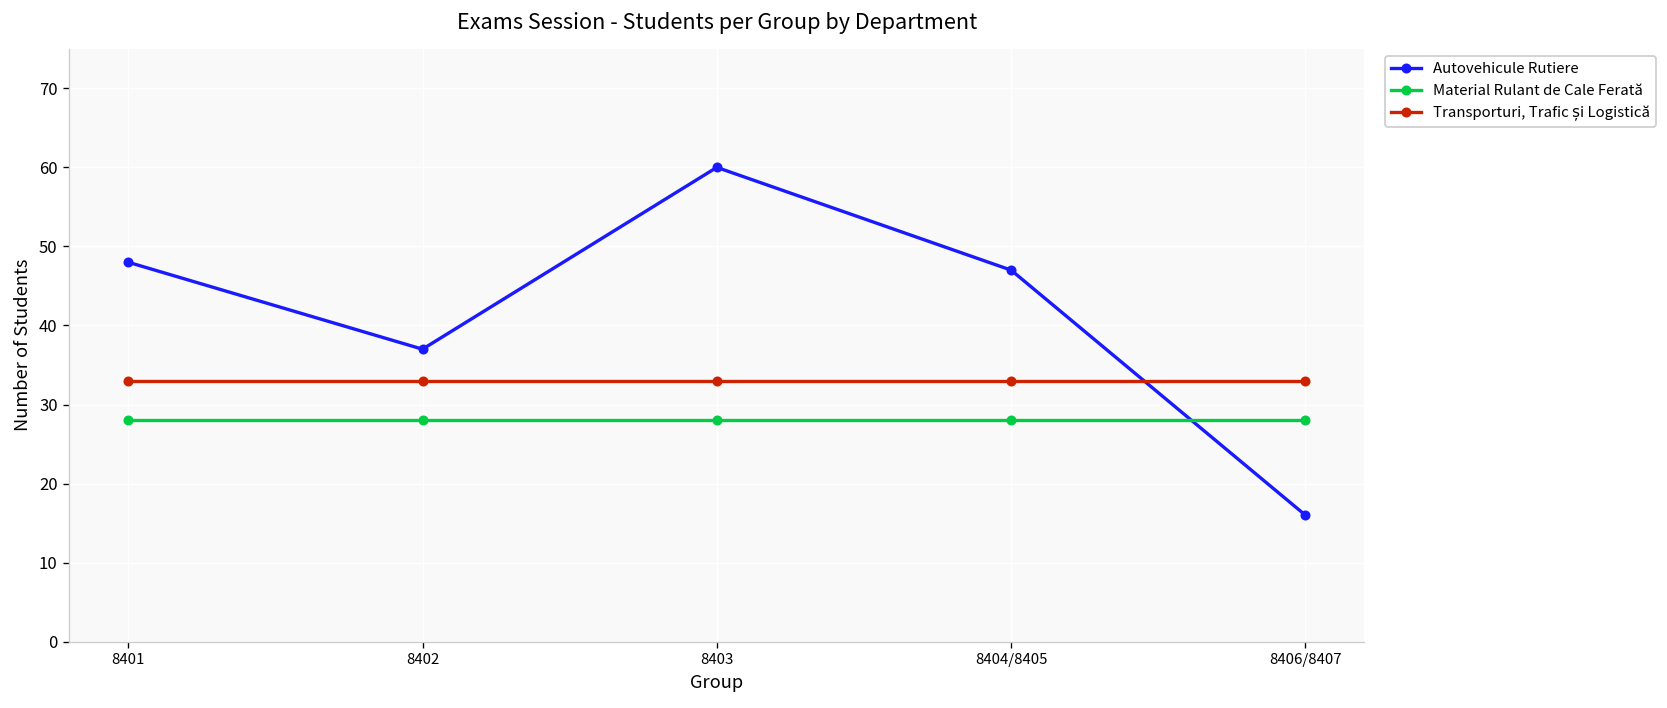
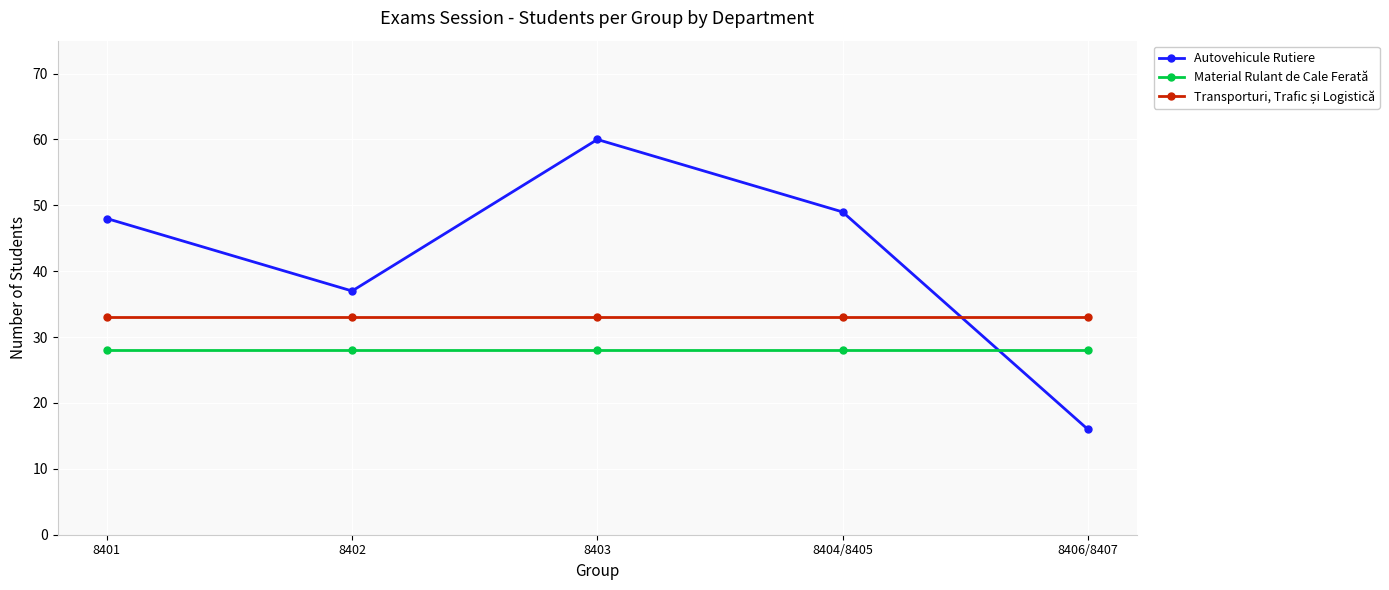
  {
    "Autovehicule Rutiere": {
      "8401": 48,
      "8402": 37,
      "8403": 60,
-     "8404/8405": 47,
+     "8404/8405": 49,
      "8406/8407": 16
    },
    "Material Rulant de Cale Ferată": {
      "8401": 28,
      "8402": 28,
      "8403": 28,
      "8404/8405": 28,
      "8406/8407": 28
    },
    "Transporturi, Trafic și Logistică": {
      "8401": 33,
      "8402": 33,
      "8403": 33,
      "8404/8405": 33,
      "8406/8407": 33
    }
  }
